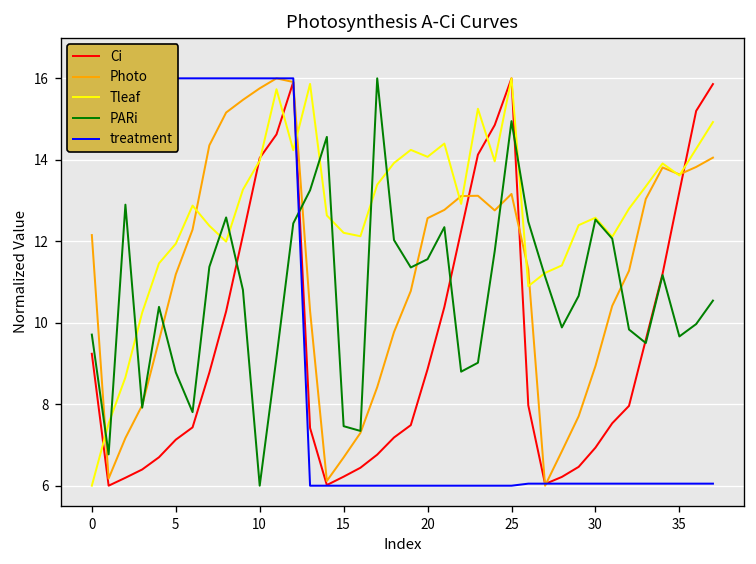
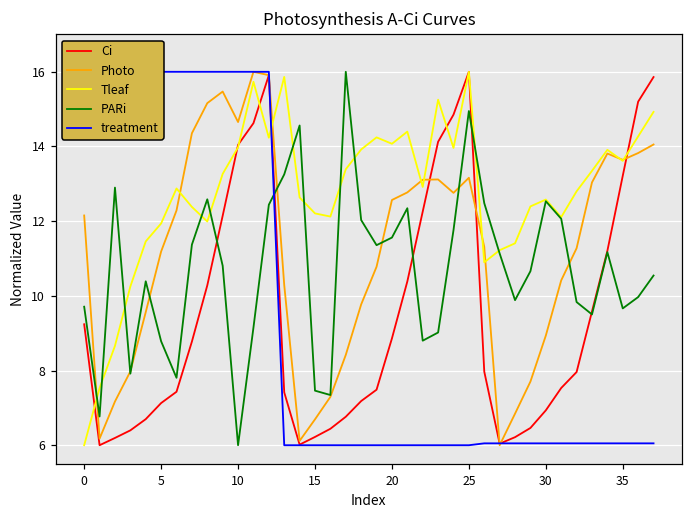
  {
    "Ci": {
      "0": 9.2,
      "5": 7.1,
      "15": 6.2,
      "20": 8.9,
      "30": 6.9,
      "35": 13.2
    },
    "Photo": {
      "0": 12.2,
      "5": 11.2,
-     "10": 15.8,
+     "10": 14.7,
      "15": 6.7,
      "20": 12.6,
      "25": 13.2,
      "30": 8.9
    },
    "Tleaf": {
      "0": 6.0,
      "5": 11.9,
      "15": 12.2,
      "20": 14.1
    },
    "PARi": {
      "0": 9.7,
      "5": 8.8,
      "10": 6.0,
      "15": 7.5,
      "20": 11.6,
      "25": 14.9,
      "35": 9.7
    },
    "treatment": {
      "10": 16.0,
      "15": 6.0,
      "20": 6.0,
      "25": 6.0,
      "30": 6.1,
      "35": 6.1
    }
  }
